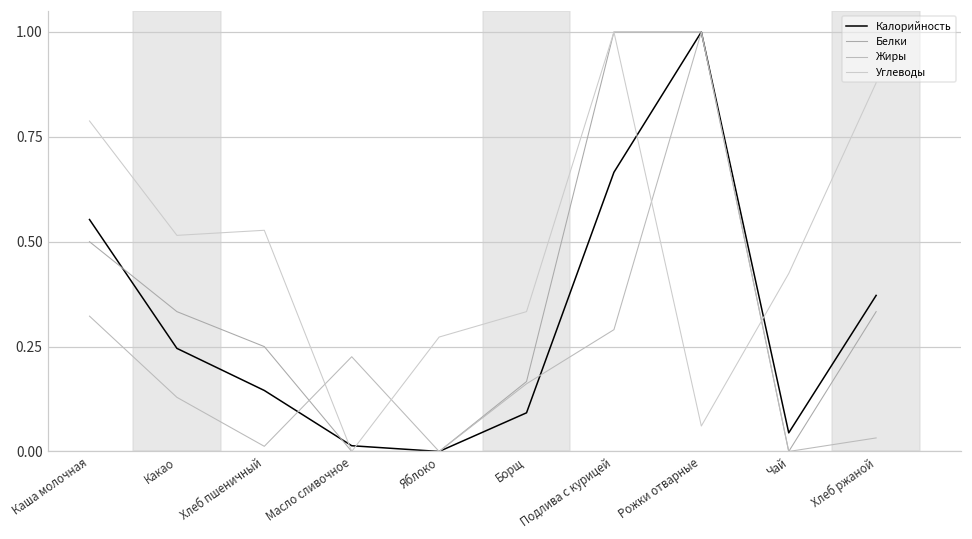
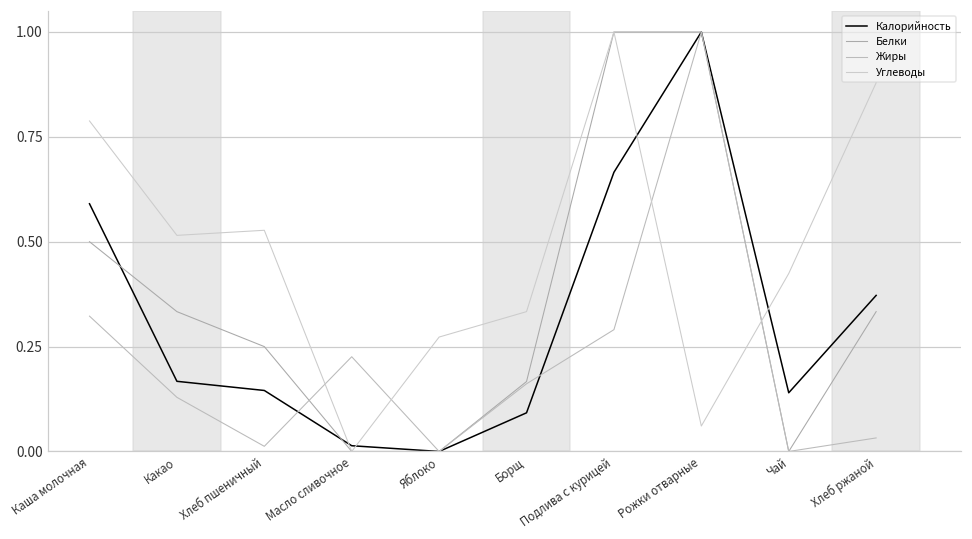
  {
    "Калорийность": {
-     "Каша молочная": 0.55,
-     "Какао": 0.25,
+     "Каша молочная": 0.59,
+     "Какао": 0.17,
      "Хлеб пшеничный": 0.15,
      "Масло сливочное": 0.01,
      "Борщ": 0.09,
      "Подлива с курицей": 0.67,
-     "Чай": 0.04,
+     "Чай": 0.14,
      "Хлеб ржаной": 0.37
    }
  }
